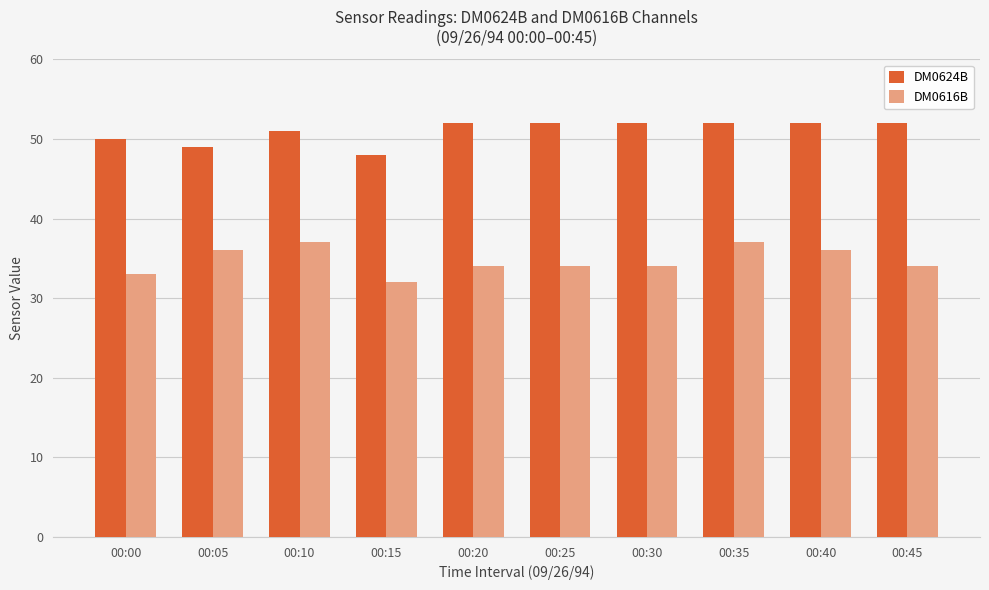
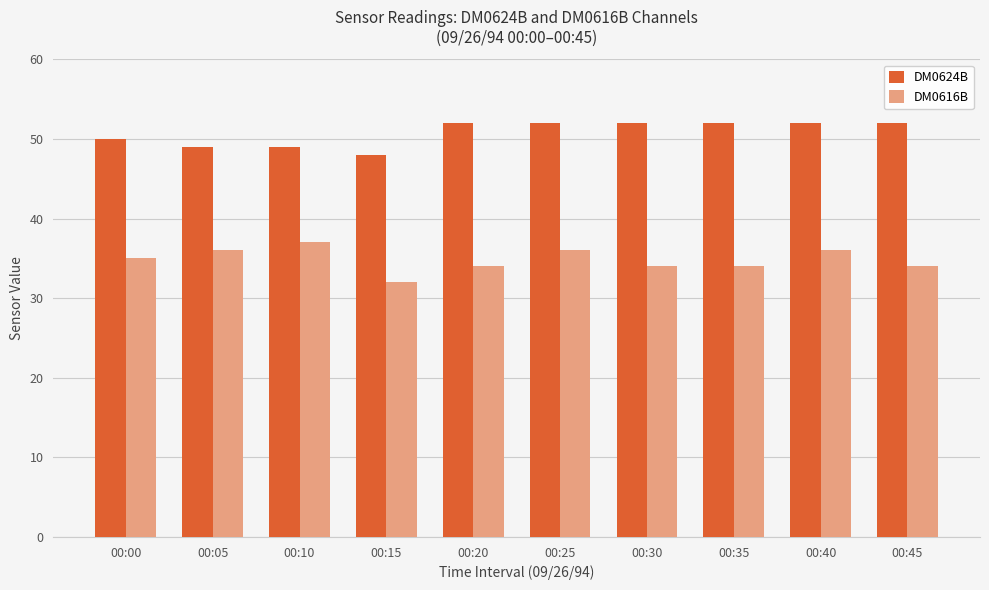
  {
    "DM0624B": {
      "00:00": 50,
      "00:05": 49,
-     "00:10": 51,
+     "00:10": 49,
      "00:15": 48,
      "00:20": 52,
      "00:25": 52,
      "00:30": 52,
      "00:35": 52,
      "00:40": 52,
      "00:45": 52
    },
    "DM0616B": {
-     "00:00": 33,
+     "00:00": 35,
      "00:05": 36,
      "00:10": 37,
      "00:15": 32,
      "00:20": 34,
-     "00:25": 34,
+     "00:25": 36,
      "00:30": 34,
-     "00:35": 37,
+     "00:35": 34,
      "00:40": 36,
      "00:45": 34
    }
  }
